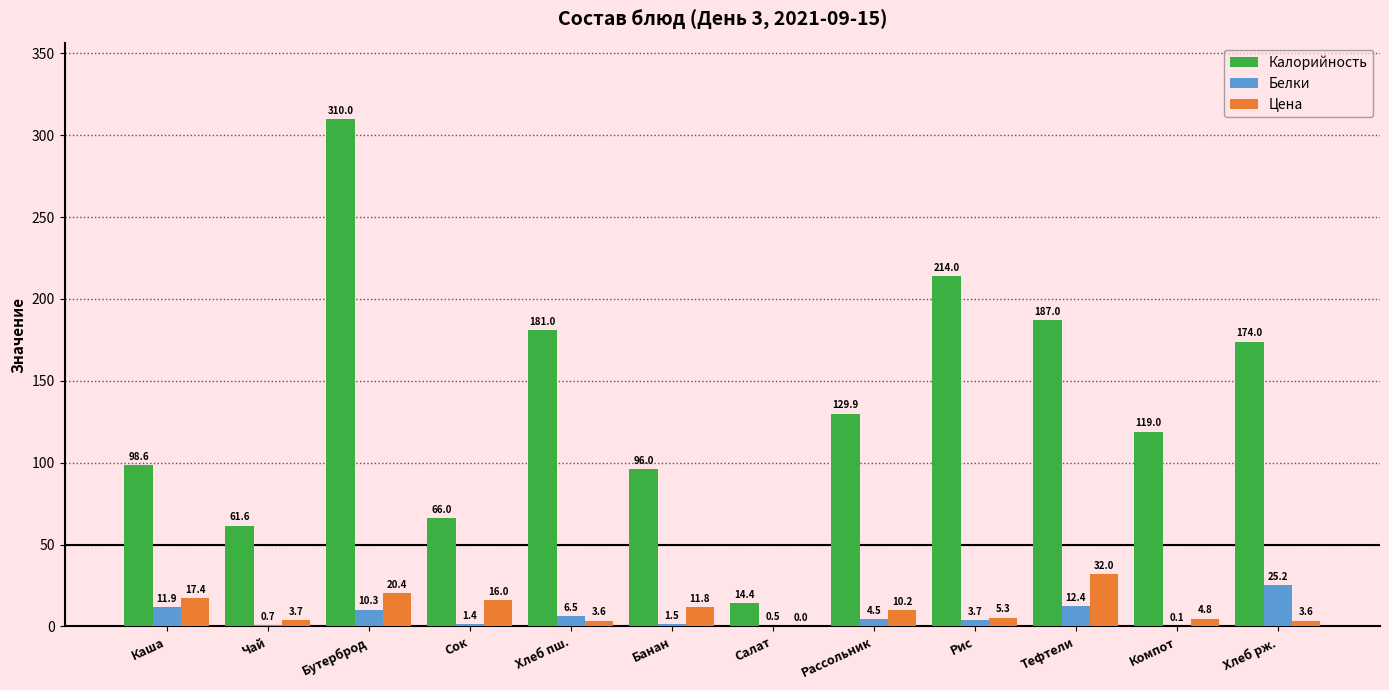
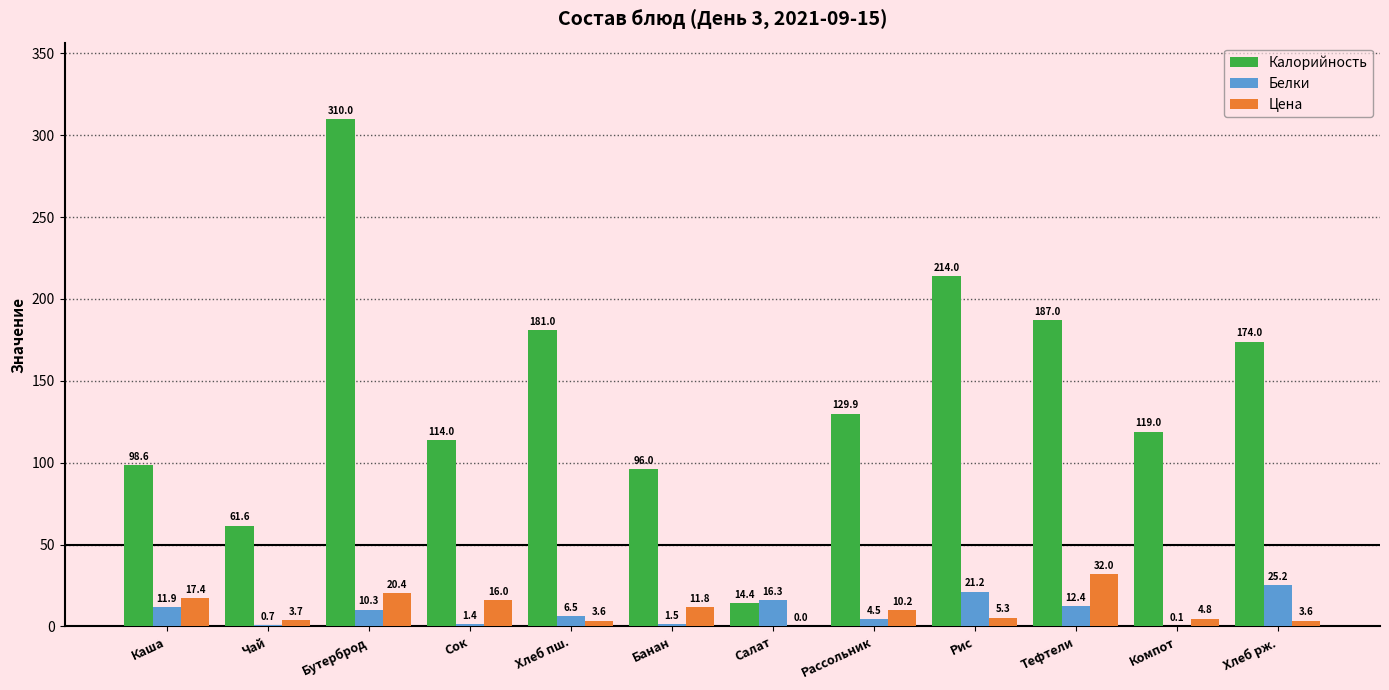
  {
    "Калорийность": {
      "Каша": 98.6,
      "Чай": 61.6,
      "Бутерброд": 310.0,
-     "Сок": 66.0,
+     "Сок": 114.0,
      "Хлеб пш.": 181.0,
      "Банан": 96.0,
      "Салат": 14.4,
      "Рассольник": 129.9,
      "Рис": 214.0,
      "Тефтели": 187.0,
      "Компот": 119.0,
      "Хлеб рж.": 174.0
    },
    "Белки": {
      "Каша": 11.9,
      "Чай": 0.7,
      "Бутерброд": 10.3,
      "Сок": 1.4,
      "Хлеб пш.": 6.5,
      "Банан": 1.5,
-     "Салат": 0.5,
+     "Салат": 16.3,
      "Рассольник": 4.5,
-     "Рис": 3.7,
+     "Рис": 21.2,
      "Тефтели": 12.4,
      "Компот": 0.1,
      "Хлеб рж.": 25.2
    },
    "Цена": {
      "Каша": 17.4,
      "Чай": 3.7,
      "Бутерброд": 20.4,
      "Сок": 16.0,
      "Хлеб пш.": 3.6,
      "Банан": 11.8,
      "Салат": 0.0,
      "Рассольник": 10.2,
      "Рис": 5.3,
      "Тефтели": 32.0,
      "Компот": 4.8,
      "Хлеб рж.": 3.6
    }
  }
